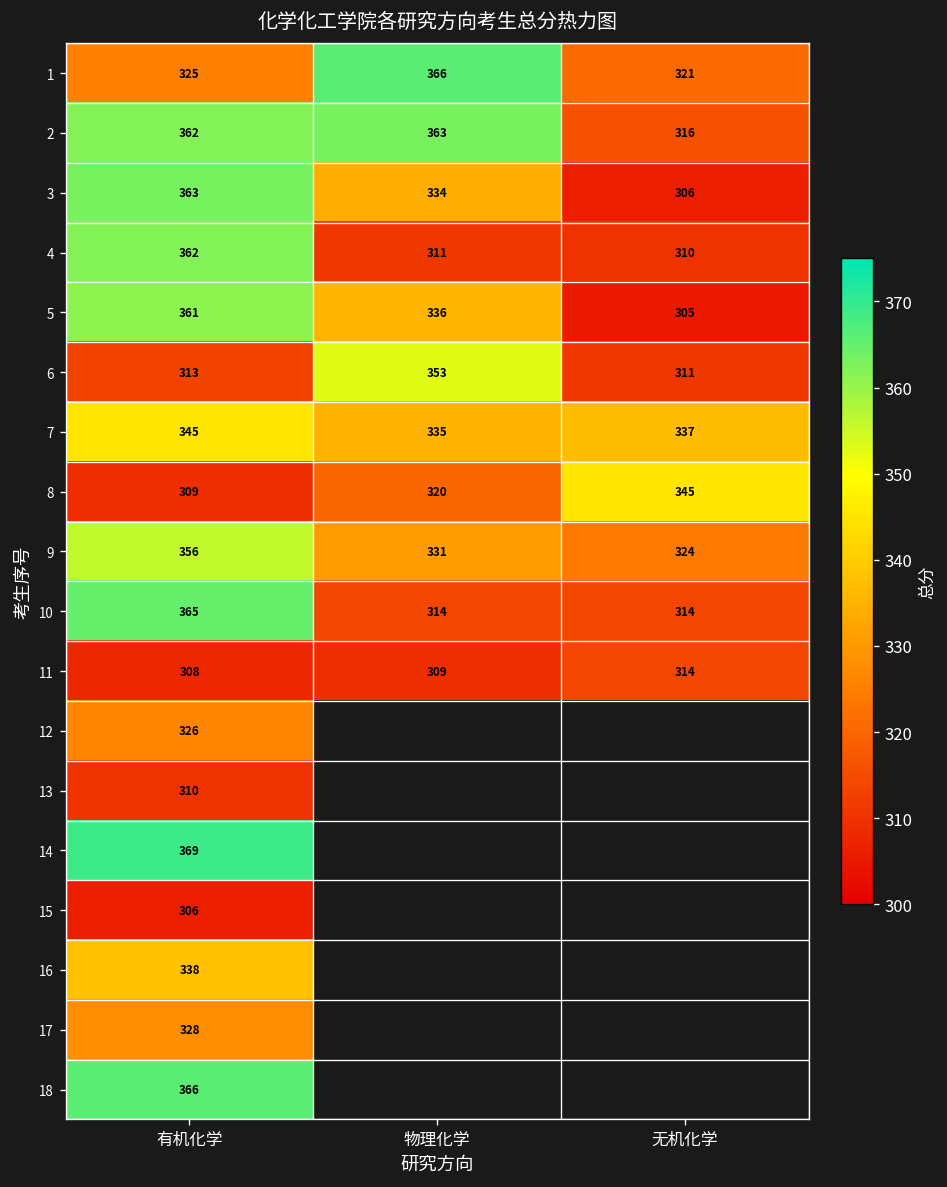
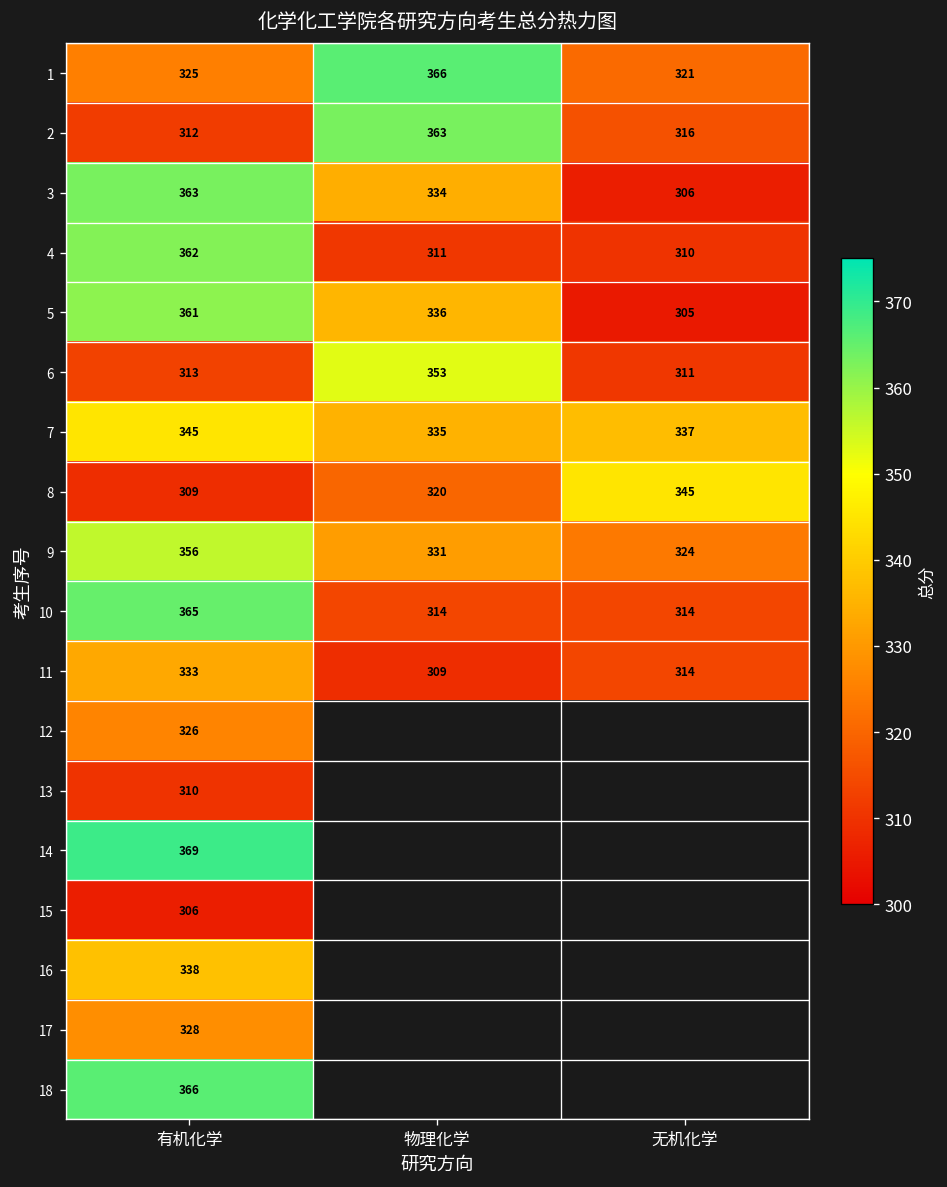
  {
    "1": {
      "有机化学": 325,
      "物理化学": 366,
      "无机化学": 321
    },
    "2": {
-     "有机化学": 362,
+     "有机化学": 312,
      "物理化学": 363,
      "无机化学": 316
    },
    "3": {
      "有机化学": 363,
      "物理化学": 334,
      "无机化学": 306
    },
    "4": {
      "有机化学": 362,
      "物理化学": 311,
      "无机化学": 310
    },
    "5": {
      "有机化学": 361,
      "物理化学": 336,
      "无机化学": 305
    },
    "6": {
      "有机化学": 313,
      "物理化学": 353,
      "无机化学": 311
    },
    "7": {
      "有机化学": 345,
      "物理化学": 335,
      "无机化学": 337
    },
    "8": {
      "有机化学": 309,
      "物理化学": 320,
      "无机化学": 345
    },
    "9": {
      "有机化学": 356,
      "物理化学": 331,
      "无机化学": 324
    },
    "10": {
      "有机化学": 365,
      "物理化学": 314,
      "无机化学": 314
    },
    "11": {
-     "有机化学": 308,
+     "有机化学": 333,
      "物理化学": 309,
      "无机化学": 314
    },
    "12": {
      "有机化学": 326
    },
    "13": {
      "有机化学": 310
    },
    "14": {
      "有机化学": 369
    },
    "15": {
      "有机化学": 306
    },
    "16": {
      "有机化学": 338
    },
    "17": {
      "有机化学": 328
    },
    "18": {
      "有机化学": 366
    }
  }
